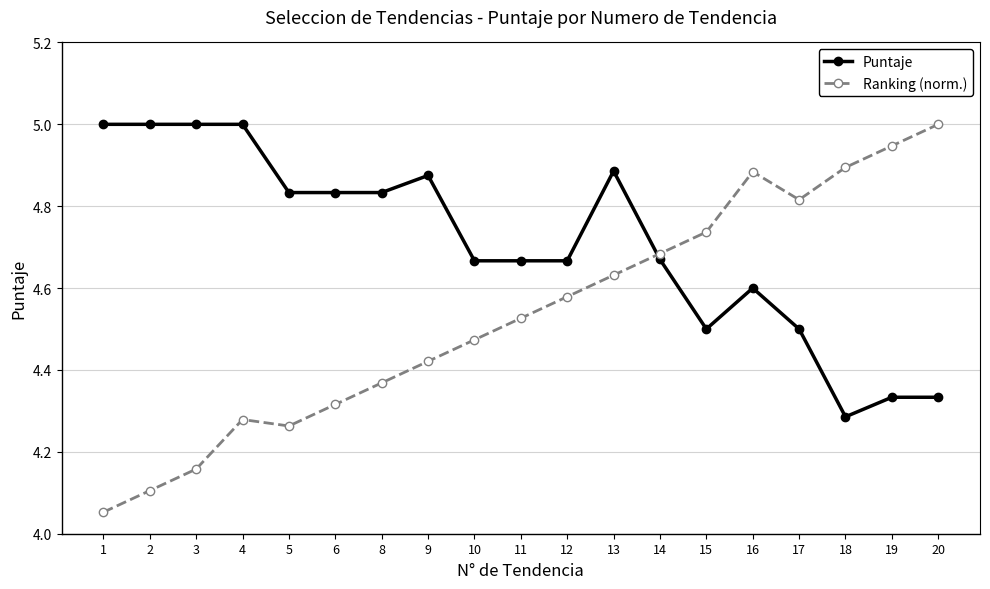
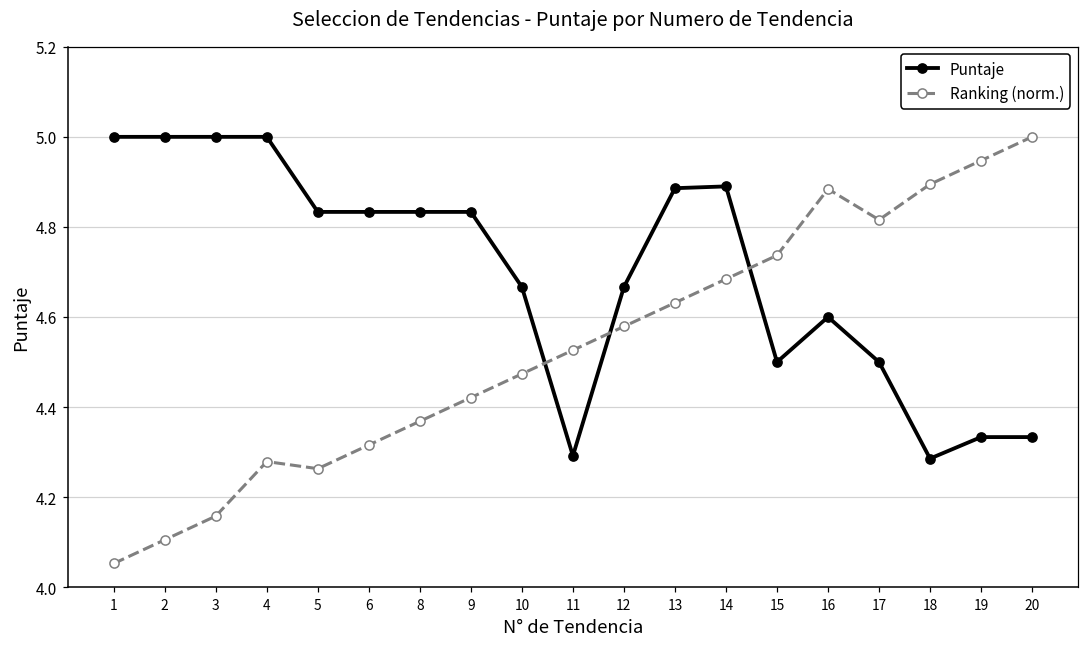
  {
    "Puntaje": {
      "1": 5.00,
      "2": 5.00,
      "3": 5.00,
      "4": 5.00,
      "5": 4.83,
      "6": 4.83,
      "8": 4.83,
-     "9": 4.88,
+     "9": 4.83,
      "10": 4.67,
-     "11": 4.67,
+     "11": 4.29,
      "12": 4.67,
      "13": 4.89,
-     "14": 4.67,
+     "14": 4.89,
      "15": 4.50,
      "16": 4.60,
      "17": 4.50,
      "18": 4.29,
      "19": 4.33,
      "20": 4.33
    },
    "Ranking (norm.)": {
      "1": 4.05,
      "2": 4.11,
      "3": 4.16,
      "4": 4.28,
      "5": 4.26,
      "6": 4.32,
      "8": 4.37,
      "9": 4.42,
      "10": 4.47,
      "11": 4.53,
      "12": 4.58,
      "13": 4.63,
      "14": 4.68,
      "15": 4.74,
      "16": 4.88,
      "17": 4.82,
      "18": 4.89,
      "19": 4.95,
      "20": 5.00
    }
  }
